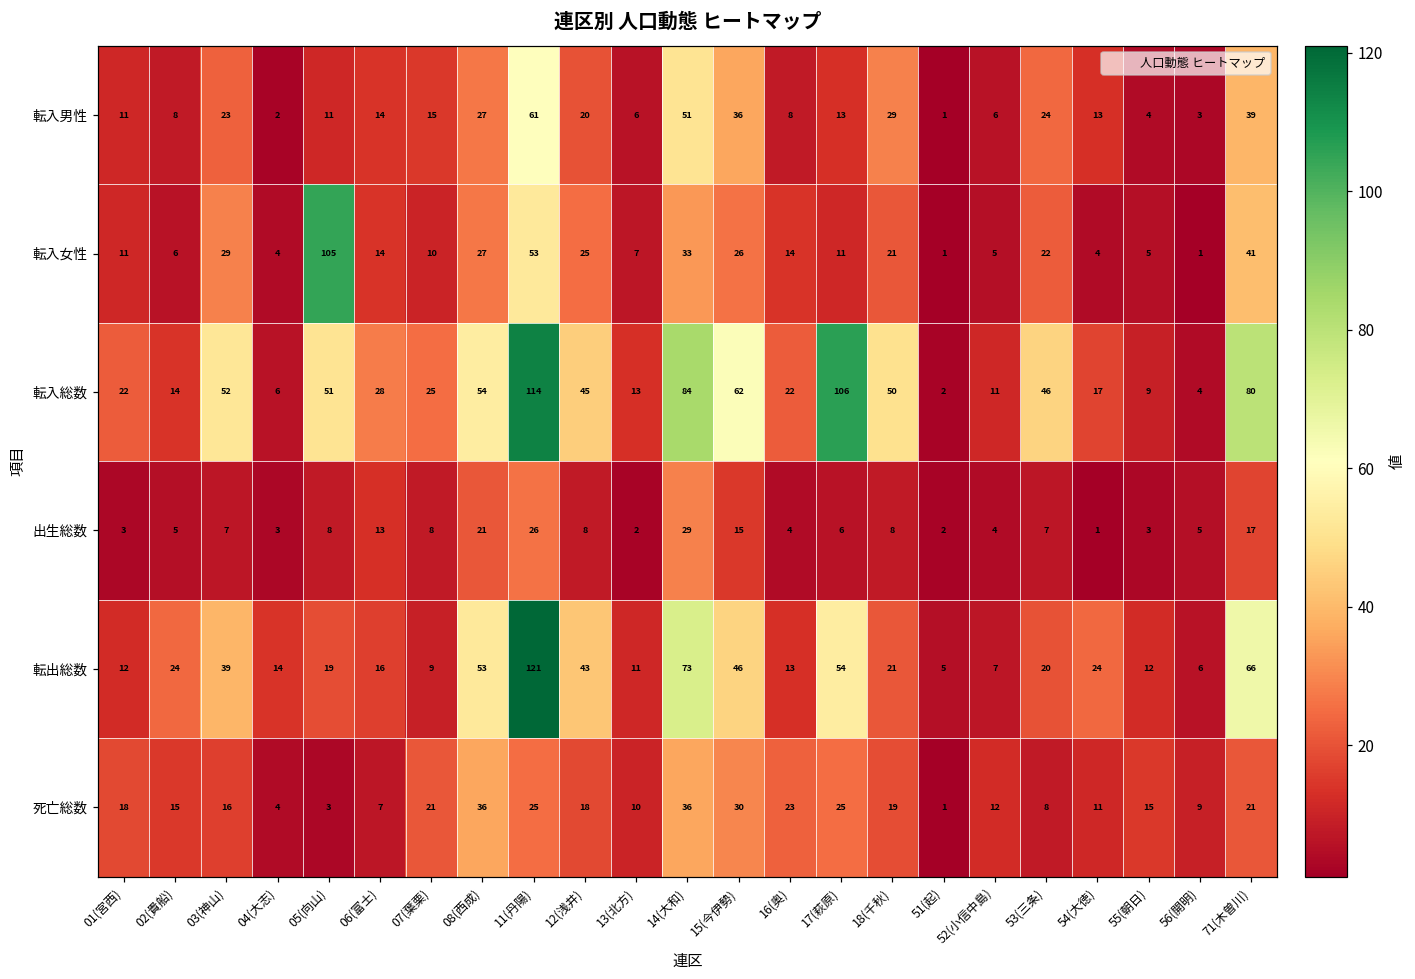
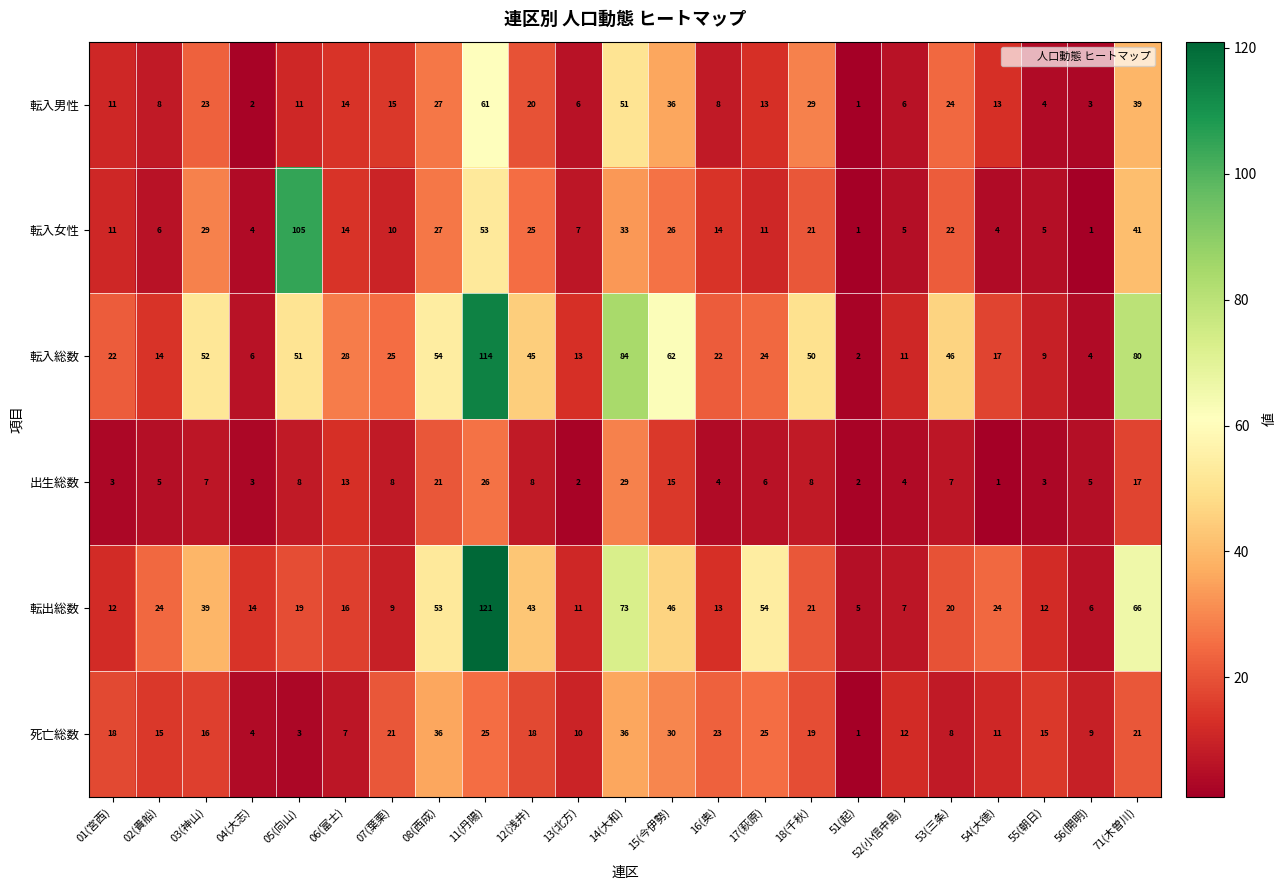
  {
    "転入男性": {
      "01(宮西)": 11,
      "02(貴船)": 8,
      "03(神山)": 23,
      "04(大志)": 2,
      "05(向山)": 11,
      "06(富士)": 14,
      "07(葉栗)": 15,
      "08(西成)": 27,
      "11(丹陽)": 61,
      "12(浅井)": 20,
      "13(北方)": 6,
      "14(大和)": 51,
      "15(今伊勢)": 36,
      "16(奥)": 8,
      "17(萩原)": 13,
      "18(千秋)": 29,
      "51(起)": 1,
      "52(小信中島)": 6,
      "53(三条)": 24,
      "54(大徳)": 13,
      "55(朝日)": 4,
      "56(開明)": 3,
      "71(木曽川)": 39
    },
    "転入女性": {
      "01(宮西)": 11,
      "02(貴船)": 6,
      "03(神山)": 29,
      "04(大志)": 4,
      "05(向山)": 105,
      "06(富士)": 14,
      "07(葉栗)": 10,
      "08(西成)": 27,
      "11(丹陽)": 53,
      "12(浅井)": 25,
      "13(北方)": 7,
      "14(大和)": 33,
      "15(今伊勢)": 26,
      "16(奥)": 14,
      "17(萩原)": 11,
      "18(千秋)": 21,
      "51(起)": 1,
      "52(小信中島)": 5,
      "53(三条)": 22,
      "54(大徳)": 4,
      "55(朝日)": 5,
      "56(開明)": 1,
      "71(木曽川)": 41
    },
    "転入総数": {
      "01(宮西)": 22,
      "02(貴船)": 14,
      "03(神山)": 52,
      "04(大志)": 6,
      "05(向山)": 51,
      "06(富士)": 28,
      "07(葉栗)": 25,
      "08(西成)": 54,
      "11(丹陽)": 114,
      "12(浅井)": 45,
      "13(北方)": 13,
      "14(大和)": 84,
      "15(今伊勢)": 62,
      "16(奥)": 22,
-     "17(萩原)": 106,
+     "17(萩原)": 24,
      "18(千秋)": 50,
      "51(起)": 2,
      "52(小信中島)": 11,
      "53(三条)": 46,
      "54(大徳)": 17,
      "55(朝日)": 9,
      "56(開明)": 4,
      "71(木曽川)": 80
    },
    "出生総数": {
      "01(宮西)": 3,
      "02(貴船)": 5,
      "03(神山)": 7,
      "04(大志)": 3,
      "05(向山)": 8,
      "06(富士)": 13,
      "07(葉栗)": 8,
      "08(西成)": 21,
      "11(丹陽)": 26,
      "12(浅井)": 8,
      "13(北方)": 2,
      "14(大和)": 29,
      "15(今伊勢)": 15,
      "16(奥)": 4,
      "17(萩原)": 6,
      "18(千秋)": 8,
      "51(起)": 2,
      "52(小信中島)": 4,
      "53(三条)": 7,
      "54(大徳)": 1,
      "55(朝日)": 3,
      "56(開明)": 5,
      "71(木曽川)": 17
    },
    "転出総数": {
      "01(宮西)": 12,
      "02(貴船)": 24,
      "03(神山)": 39,
      "04(大志)": 14,
      "05(向山)": 19,
      "06(富士)": 16,
      "07(葉栗)": 9,
      "08(西成)": 53,
      "11(丹陽)": 121,
      "12(浅井)": 43,
      "13(北方)": 11,
      "14(大和)": 73,
      "15(今伊勢)": 46,
      "16(奥)": 13,
      "17(萩原)": 54,
      "18(千秋)": 21,
      "51(起)": 5,
      "52(小信中島)": 7,
      "53(三条)": 20,
      "54(大徳)": 24,
      "55(朝日)": 12,
      "56(開明)": 6,
      "71(木曽川)": 66
    },
    "死亡総数": {
      "01(宮西)": 18,
      "02(貴船)": 15,
      "03(神山)": 16,
      "04(大志)": 4,
      "05(向山)": 3,
      "06(富士)": 7,
      "07(葉栗)": 21,
      "08(西成)": 36,
      "11(丹陽)": 25,
      "12(浅井)": 18,
      "13(北方)": 10,
      "14(大和)": 36,
      "15(今伊勢)": 30,
      "16(奥)": 23,
      "17(萩原)": 25,
      "18(千秋)": 19,
      "51(起)": 1,
      "52(小信中島)": 12,
      "53(三条)": 8,
      "54(大徳)": 11,
      "55(朝日)": 15,
      "56(開明)": 9,
      "71(木曽川)": 21
    }
  }
